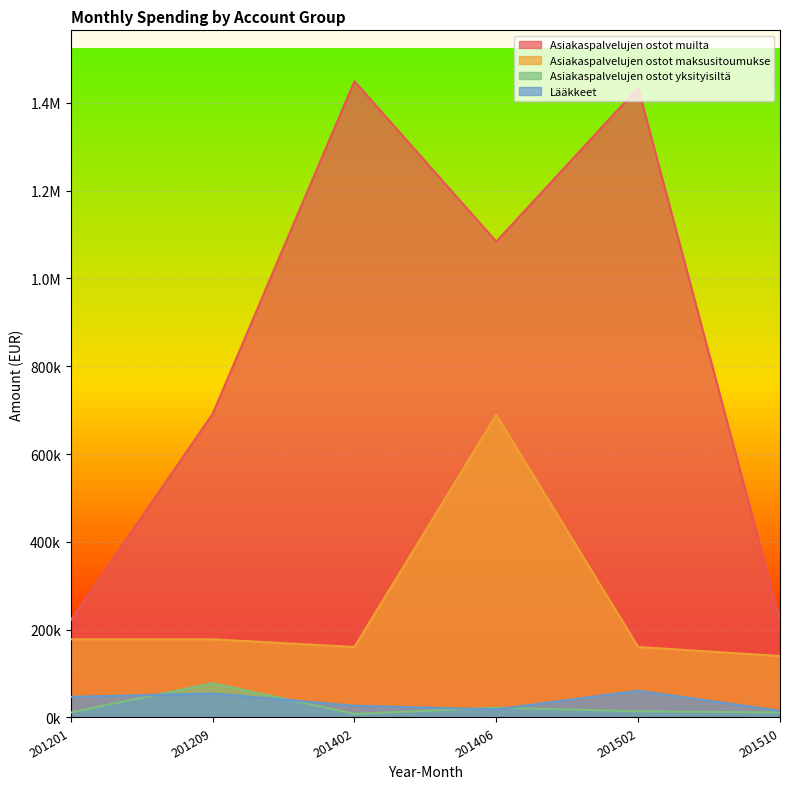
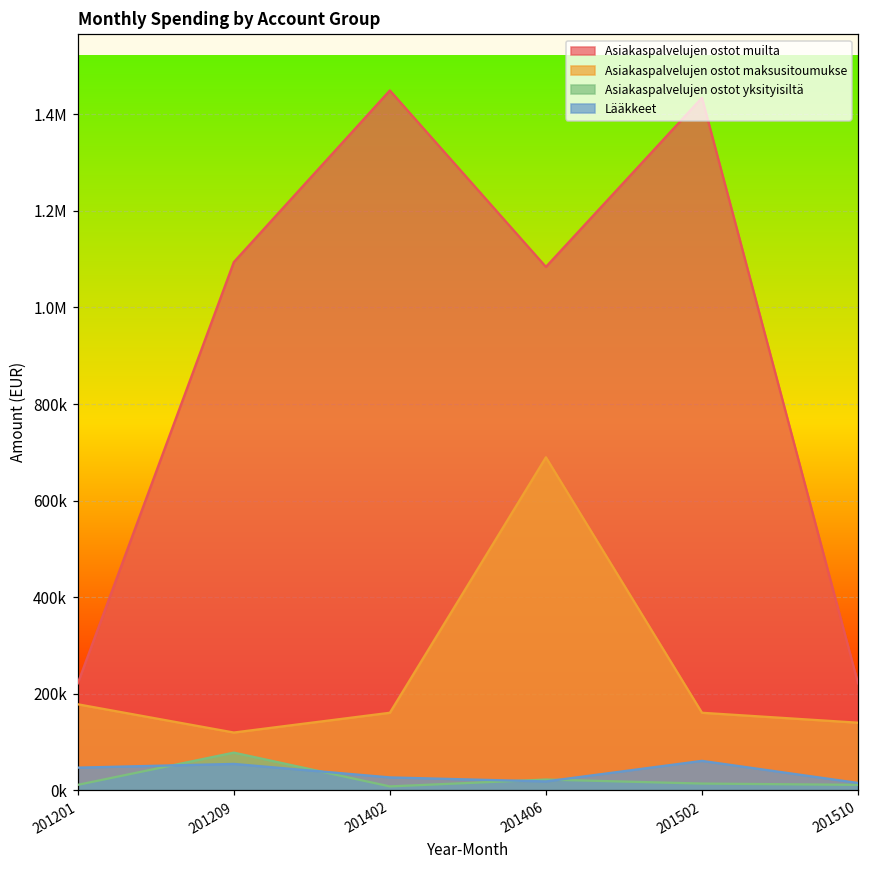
  {
    "Asiakaspalvelujen ostot muilta": {
      "201201": 220000,
-     "201209": 690000,
+     "201209": 1090000,
      "201402": 1450000,
      "201406": 1080000,
      "201510": 220000
    },
    "Asiakaspalvelujen ostot maksusitoumukse": {
      "201201": 180000,
-     "201209": 180000,
+     "201209": 120000,
      "201402": 160000,
      "201406": 690000,
      "201502": 160000,
      "201510": 140000
    },
    "Asiakaspalvelujen ostot yksityisiltä": {
      "201201": 10000,
      "201209": 80000,
      "201402": 10000,
      "201502": 10000
    },
    "Lääkkeet": {
      "201201": 50000,
      "201209": 50000,
      "201402": 30000,
      "201502": 60000
    }
  }
